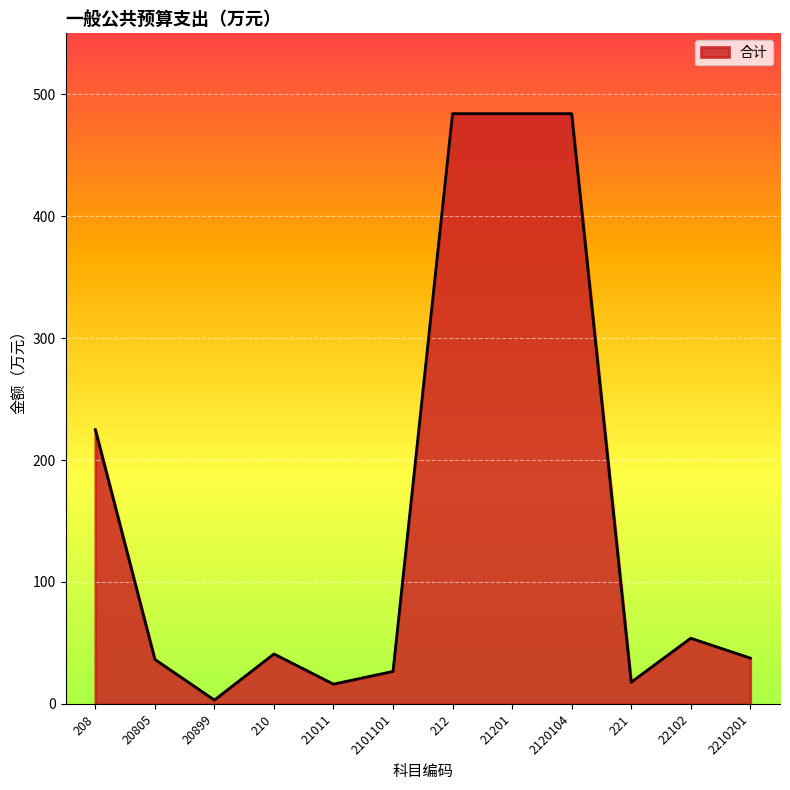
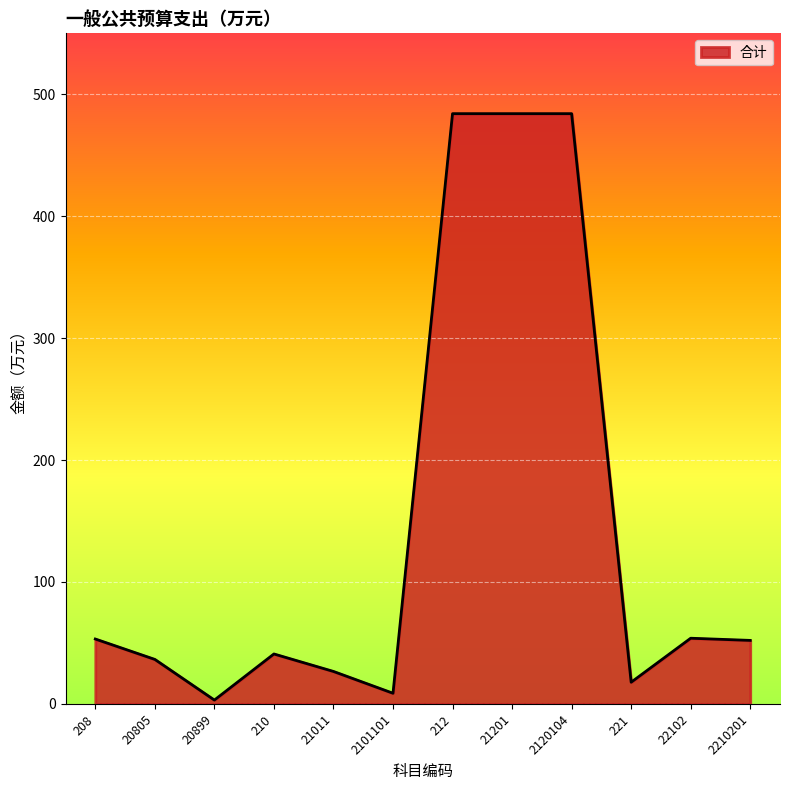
  {
-   "208": 225,
+   "208": 53,
    "20805": 36,
    "20899": 3,
    "210": 41,
-   "21011": 16,
-   "2101101": 27,
+   "21011": 27,
+   "2101101": 9,
    "212": 484,
    "21201": 484,
    "2120104": 484,
    "221": 18,
    "22102": 54,
-   "2210201": 38
+   "2210201": 52
  }
